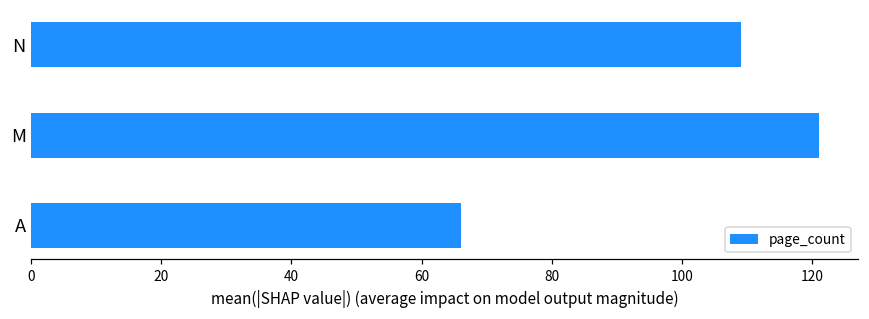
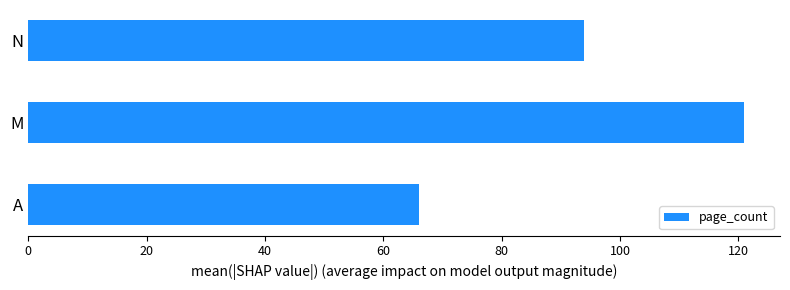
  {
-   "N": 109,
+   "N": 94,
    "M": 121,
    "A": 66
  }
